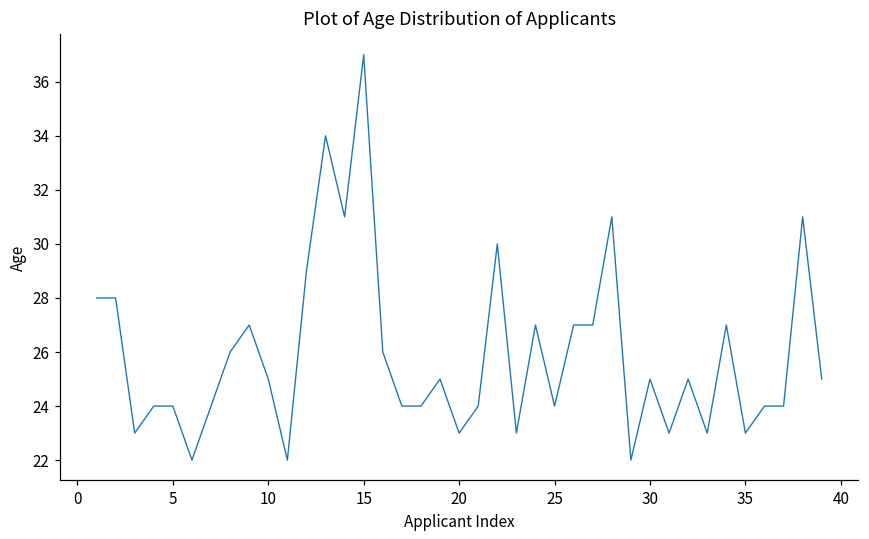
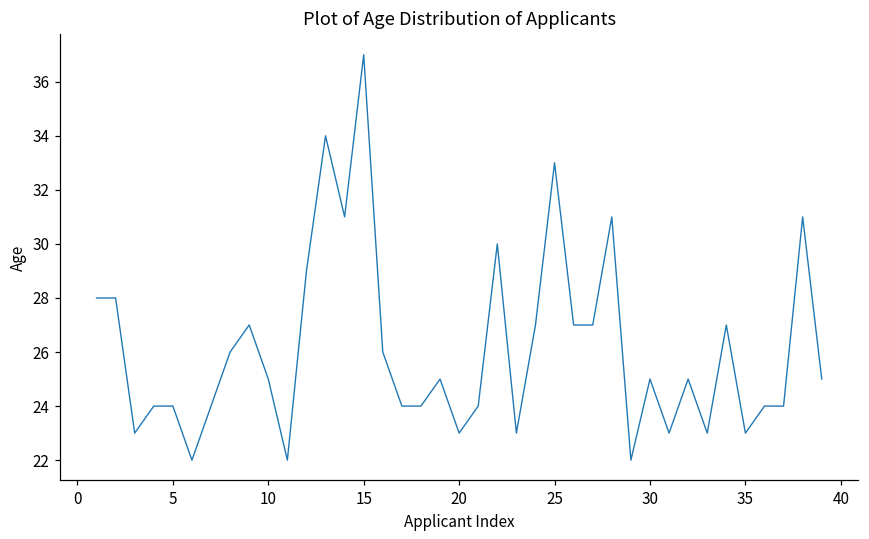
  {
    "5": 24,
    "10": 25,
    "15": 37,
    "20": 23,
-   "25": 24,
+   "25": 33,
    "30": 25,
    "35": 23
  }
